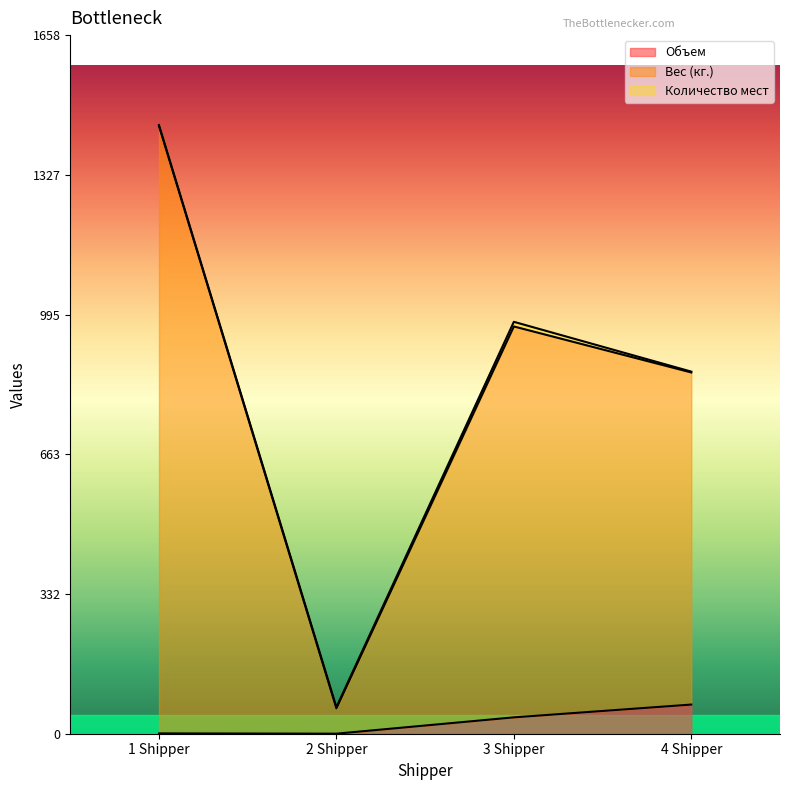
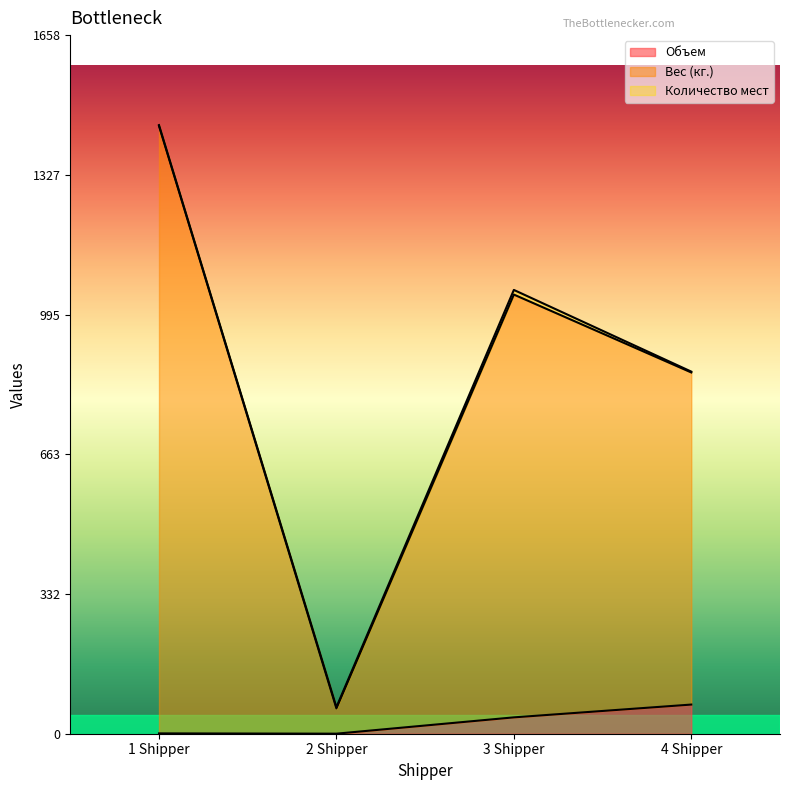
  {
    "Объем": {
      "4 Shipper": 70
    },
    "Вес (кг.)": {
-     "3 Shipper": 930
+     "3 Shipper": 1000
    },
    "Количество мест": {
      "3 Shipper": 10
    }
  }
